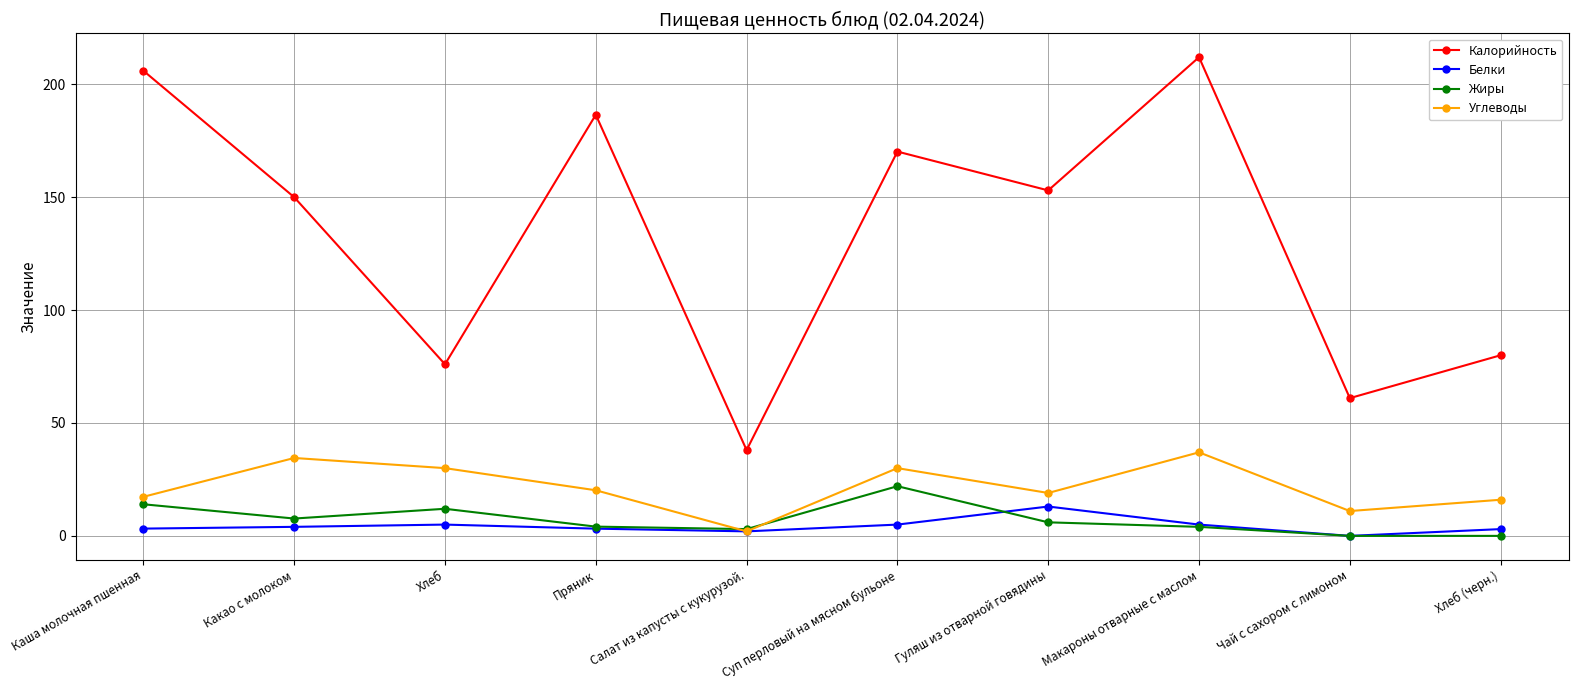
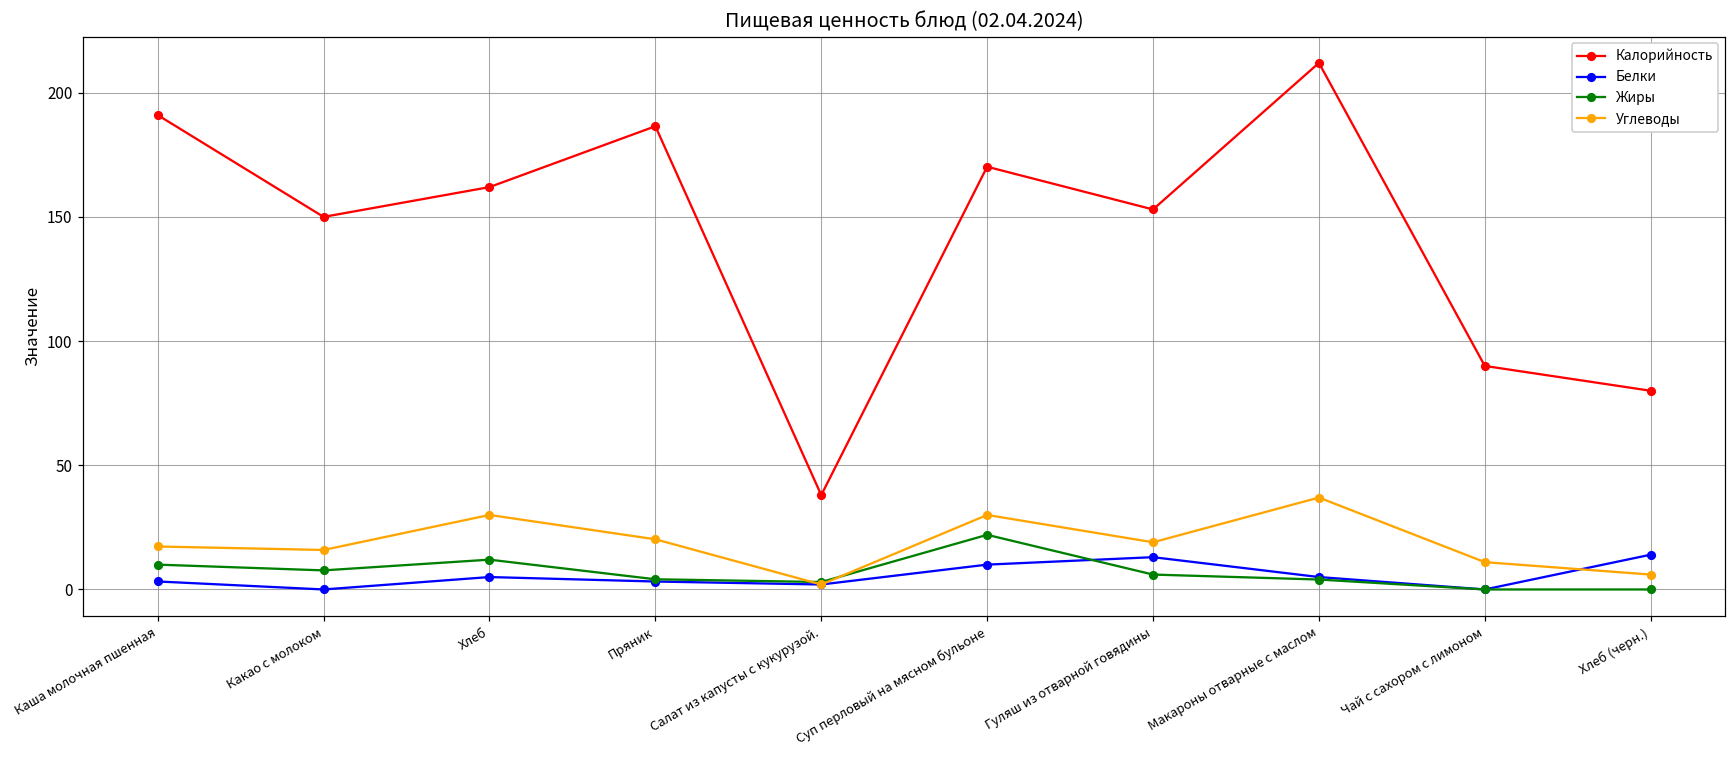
  {
    "Калорийность": {
-     "Каша молочная пшенная": 206,
+     "Каша молочная пшенная": 191,
      "Какао с молоком": 150,
-     "Хлеб": 76,
+     "Хлеб": 162,
      "Пряник": 187,
      "Салат из капусты с кукурузой.": 38,
      "Суп перловый на мясном бульоне": 170,
      "Гуляш из отварной говядины": 153,
      "Макароны отварные с маслом": 212,
-     "Чай с сахором с лимоном": 61,
+     "Чай с сахором с лимоном": 90,
      "Хлеб (черн.)": 80
    },
    "Белки": {
      "Каша молочная пшенная": 3,
-     "Какао с молоком": 4,
+     "Какао с молоком": 0,
      "Хлеб": 5,
-     "Суп перловый на мясном бульоне": 5,
+     "Суп перловый на мясном бульоне": 10,
      "Гуляш из отварной говядины": 13,
-     "Хлеб (черн.)": 3
+     "Хлеб (черн.)": 14
    },
    "Жиры": {
-     "Каша молочная пшенная": 14,
+     "Каша молочная пшенная": 10,
      "Какао с молоком": 8,
      "Хлеб": 12,
      "Суп перловый на мясном бульоне": 22,
      "Гуляш из отварной говядины": 6,
      "Хлеб (черн.)": 0
    },
    "Углеводы": {
      "Каша молочная пшенная": 17,
-     "Какао с молоком": 35,
+     "Какао с молоком": 16,
      "Хлеб": 30,
      "Пряник": 20,
      "Суп перловый на мясном бульоне": 30,
      "Гуляш из отварной говядины": 19,
      "Макароны отварные с маслом": 37,
      "Чай с сахором с лимоном": 11,
-     "Хлеб (черн.)": 16
+     "Хлеб (черн.)": 6
    }
  }
